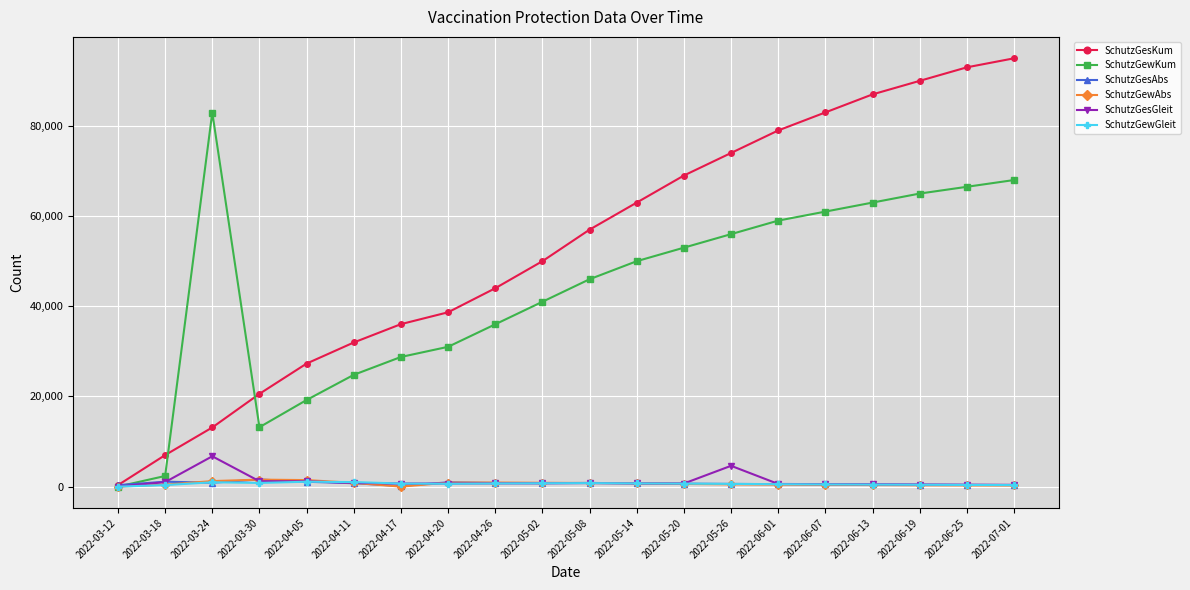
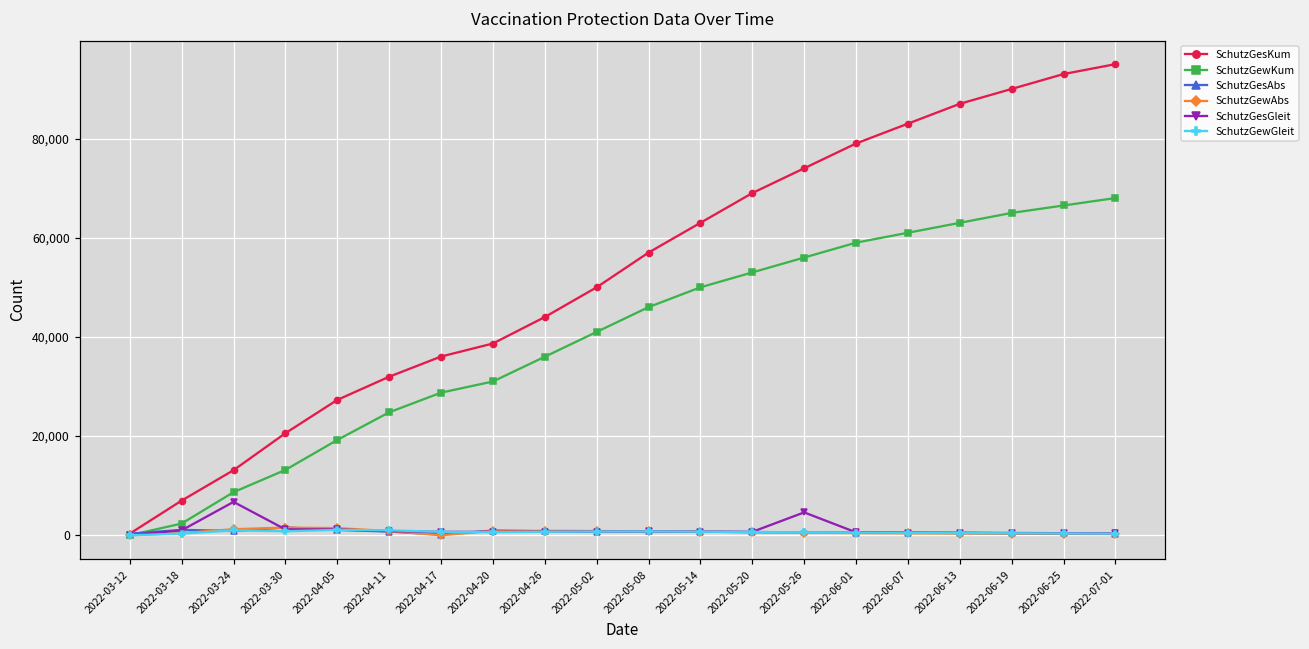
  {
    "SchutzGesKum": {
      "2022-03-18": "7,000",
      "2022-03-24": "13,000",
      "2022-03-30": "21,000",
      "2022-04-05": "27,000",
      "2022-04-11": "32,000",
      "2022-04-17": "36,000",
      "2022-04-20": "39,000",
      "2022-04-26": "44,000",
      "2022-05-02": "50,000",
      "2022-05-08": "57,000",
      "2022-05-14": "63,000",
      "2022-05-20": "69,000",
      "2022-05-26": "74,000",
      "2022-06-01": "79,000",
      "2022-06-07": "83,000",
      "2022-06-13": "87,000",
      "2022-06-19": "90,000",
      "2022-06-25": "93,000",
      "2022-07-01": "95,000"
    },
    "SchutzGewKum": {
      "2022-03-18": "2,000",
-     "2022-03-24": "83,000",
+     "2022-03-24": "9,000",
      "2022-03-30": "13,000",
      "2022-04-05": "19,000",
      "2022-04-11": "25,000",
      "2022-04-17": "29,000",
      "2022-04-20": "31,000",
      "2022-04-26": "36,000",
      "2022-05-02": "41,000",
      "2022-05-08": "46,000",
      "2022-05-14": "50,000",
      "2022-05-20": "53,000",
      "2022-05-26": "56,000",
      "2022-06-01": "59,000",
      "2022-06-07": "61,000",
      "2022-06-13": "63,000",
      "2022-06-19": "65,000",
      "2022-06-25": "67,000",
      "2022-07-01": "68,000"
    },
    "SchutzGesGleit": {
      "2022-03-24": "7,000",
      "2022-05-26": "5,000"
    }
  }
